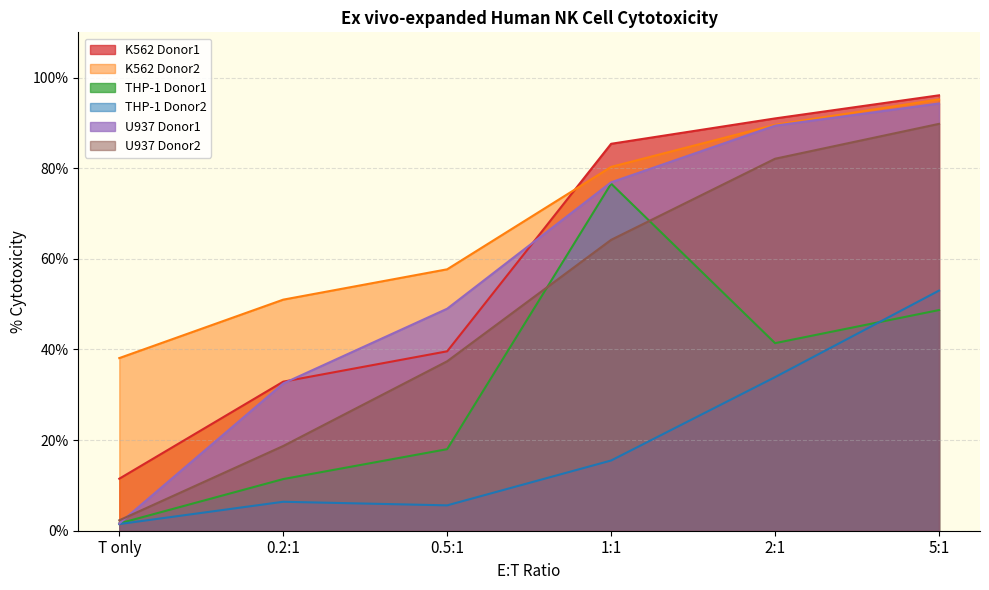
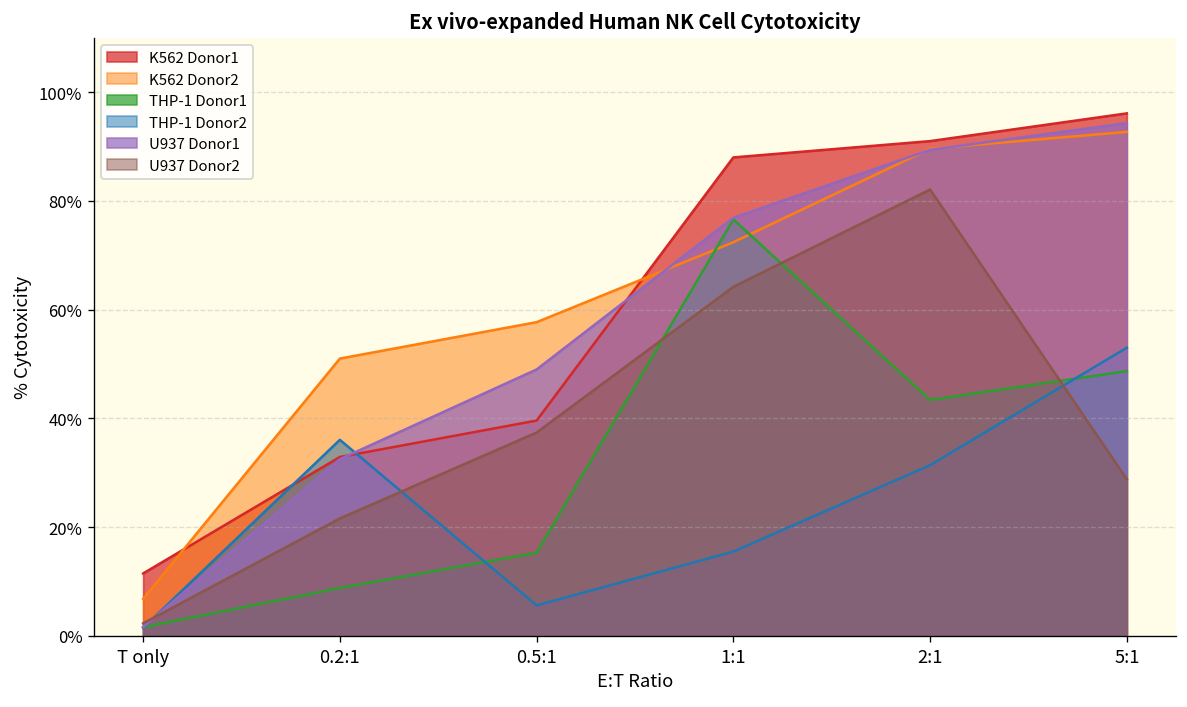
  {
    "K562 Donor1": {
      "T only": "11%",
      "0.5:1": "40%",
-     "1:1": "85%",
+     "1:1": "88%",
      "2:1": "91%",
      "5:1": "96%"
    },
    "K562 Donor2": {
-     "T only": "38%",
+     "T only": "7%",
      "0.2:1": "51%",
      "0.5:1": "58%",
-     "1:1": "80%",
-     "5:1": "95%"
+     "1:1": "72%",
+     "5:1": "93%"
    },
    "THP-1 Donor1": {
-     "0.2:1": "11%",
-     "0.5:1": "18%",
-     "2:1": "41%",
+     "0.2:1": "9%",
+     "0.5:1": "15%",
+     "2:1": "43%",
      "5:1": "49%"
    },
    "THP-1 Donor2": {
-     "0.2:1": "6%",
+     "0.2:1": "36%",
      "0.5:1": "6%",
      "1:1": "16%",
-     "2:1": "34%",
+     "2:1": "31%",
      "5:1": "53%"
    },
    "U937 Donor1": {
      "0.5:1": "49%",
      "5:1": "94%"
    },
    "U937 Donor2": {
      "T only": "2%",
-     "0.2:1": "19%",
+     "0.2:1": "22%",
      "0.5:1": "37%",
      "1:1": "64%",
      "2:1": "82%",
-     "5:1": "90%"
+     "5:1": "29%"
    }
  }
